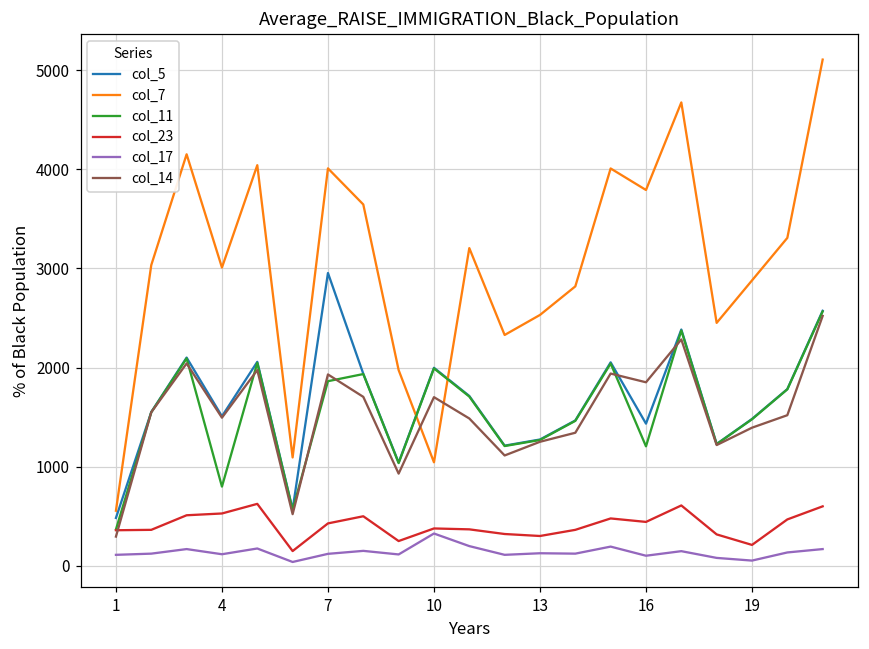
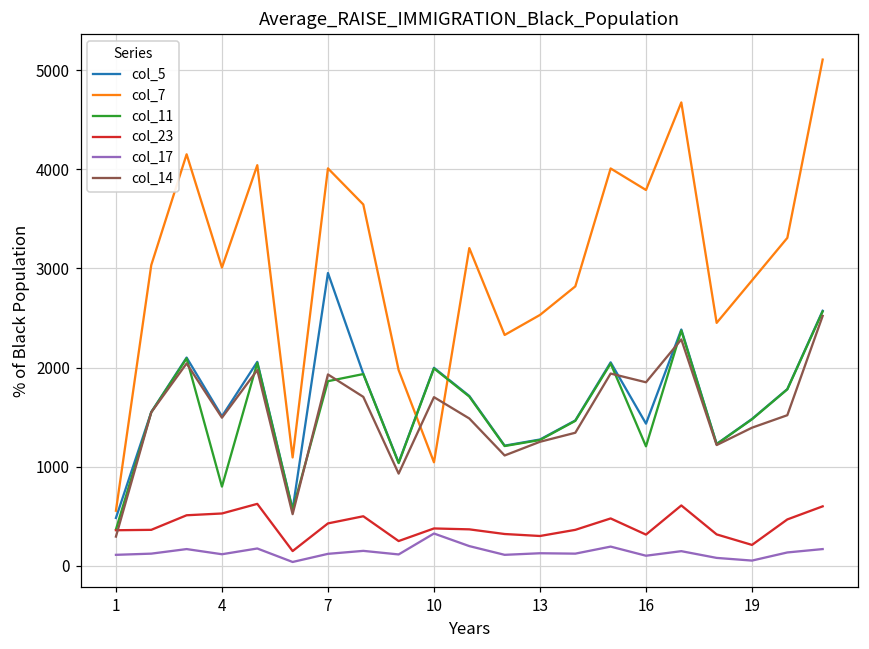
  {
    "col_5": {
      "1": 500,
      "7": 3000,
      "16": 1400
    },
    "col_7": {
      "1": 600,
      "4": 3000,
      "7": 4000,
      "10": 1000,
      "13": 2500,
      "16": 3800,
      "19": 2900
    },
    "col_11": {
      "4": 800,
      "7": 1900,
      "16": 1200
    },
    "col_23": {
      "4": 500,
      "7": 400,
      "10": 400,
      "13": 300,
-     "16": 400,
+     "16": 300,
      "19": 200
    },
    "col_17": {
      "1": 100,
      "4": 100,
      "7": 100,
      "10": 300,
      "13": 100,
      "16": 100,
      "19": 100
    },
    "col_14": {
      "1": 300,
      "7": 1900,
      "10": 1700,
      "16": 1900,
      "19": 1400
    }
  }
